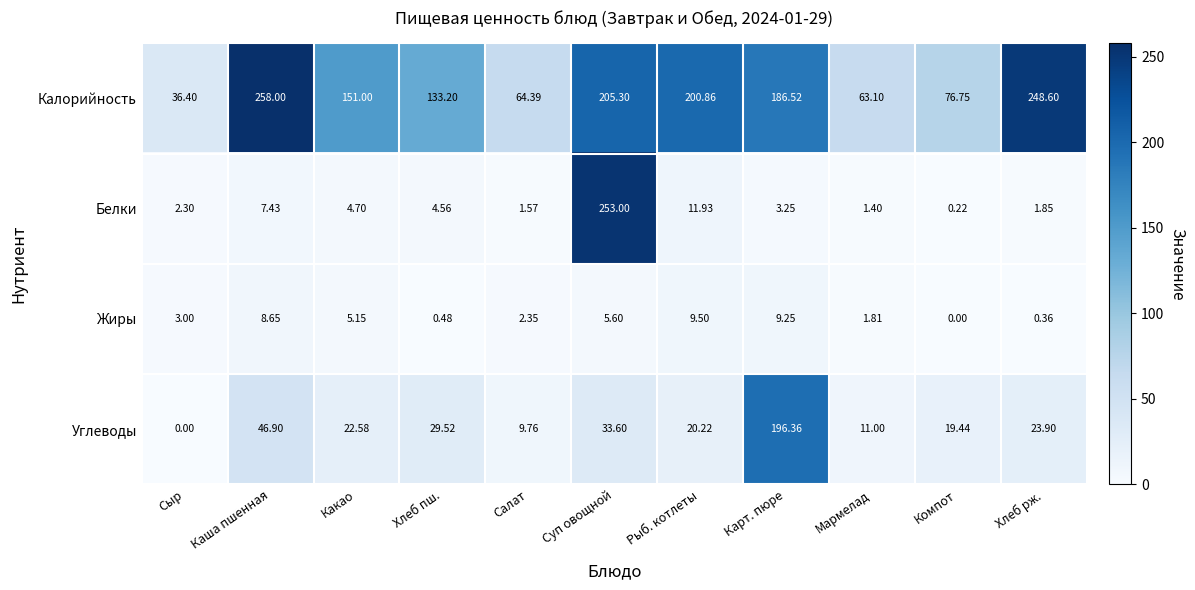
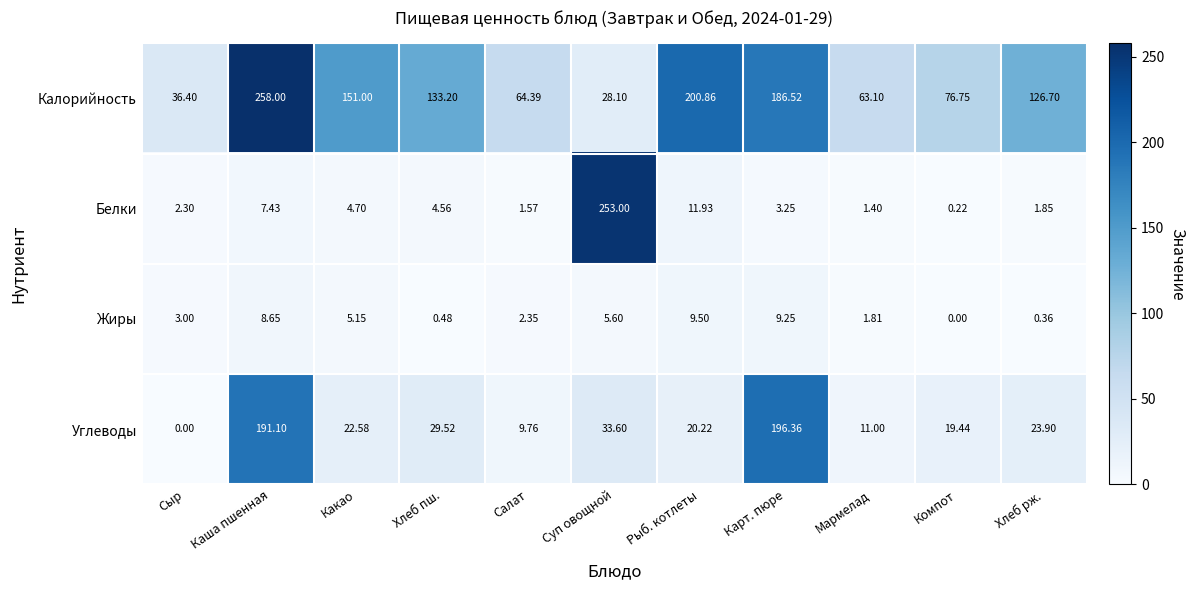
  {
    "Калорийность": {
      "Сыр": 36.40,
      "Каша пшенная": 258.00,
      "Какао": 151.00,
      "Хлеб пш.": 133.20,
      "Салат": 64.39,
-     "Суп овощной": 205.30,
+     "Суп овощной": 28.10,
      "Рыб. котлеты": 200.86,
      "Карт. пюре": 186.52,
      "Мармелад": 63.10,
      "Компот": 76.75,
-     "Хлеб рж.": 248.60
+     "Хлеб рж.": 126.70
    },
    "Белки": {
      "Сыр": 2.30,
      "Каша пшенная": 7.43,
      "Какао": 4.70,
      "Хлеб пш.": 4.56,
      "Салат": 1.57,
      "Суп овощной": 253.00,
      "Рыб. котлеты": 11.93,
      "Карт. пюре": 3.25,
      "Мармелад": 1.40,
      "Компот": 0.22,
      "Хлеб рж.": 1.85
    },
    "Жиры": {
      "Сыр": 3.00,
      "Каша пшенная": 8.65,
      "Какао": 5.15,
      "Хлеб пш.": 0.48,
      "Салат": 2.35,
      "Суп овощной": 5.60,
      "Рыб. котлеты": 9.50,
      "Карт. пюре": 9.25,
      "Мармелад": 1.81,
      "Компот": 0.00,
      "Хлеб рж.": 0.36
    },
    "Углеводы": {
      "Сыр": 0.00,
-     "Каша пшенная": 46.90,
+     "Каша пшенная": 191.10,
      "Какао": 22.58,
      "Хлеб пш.": 29.52,
      "Салат": 9.76,
      "Суп овощной": 33.60,
      "Рыб. котлеты": 20.22,
      "Карт. пюре": 196.36,
      "Мармелад": 11.00,
      "Компот": 19.44,
      "Хлеб рж.": 23.90
    }
  }
